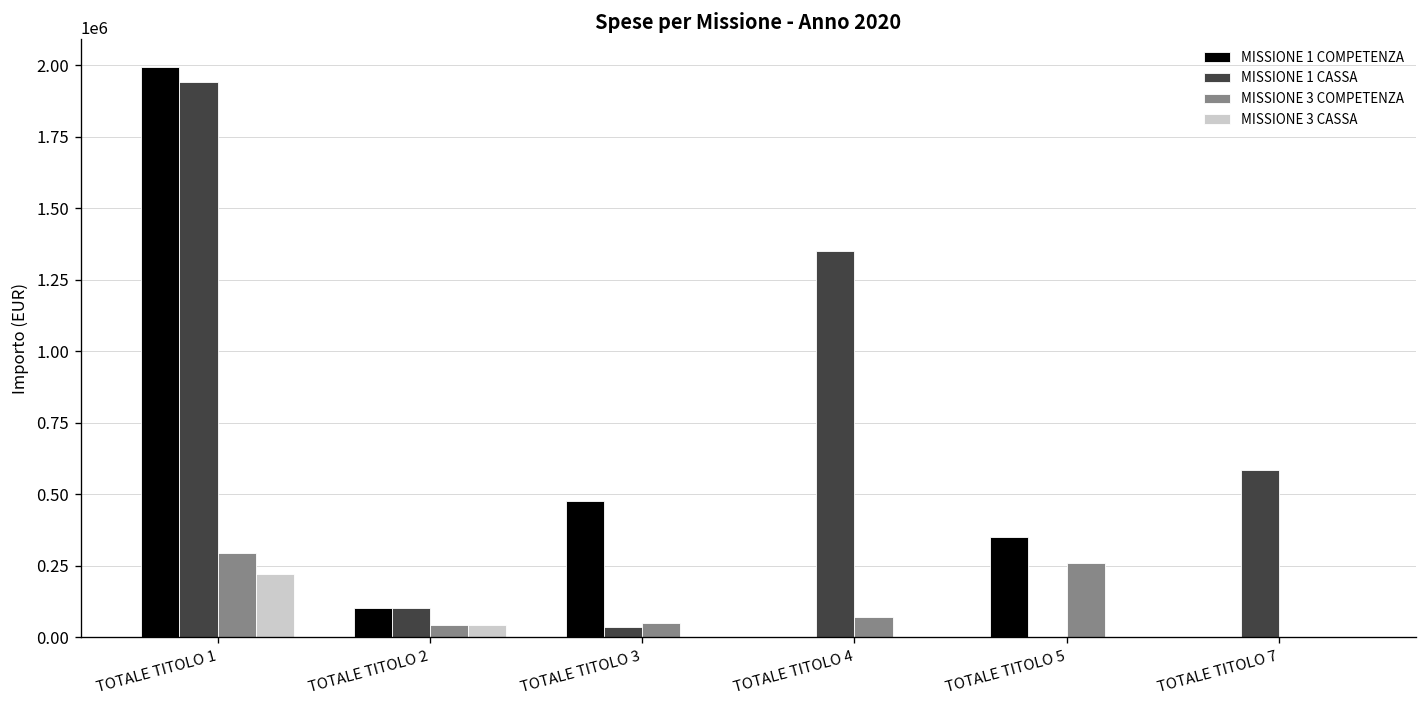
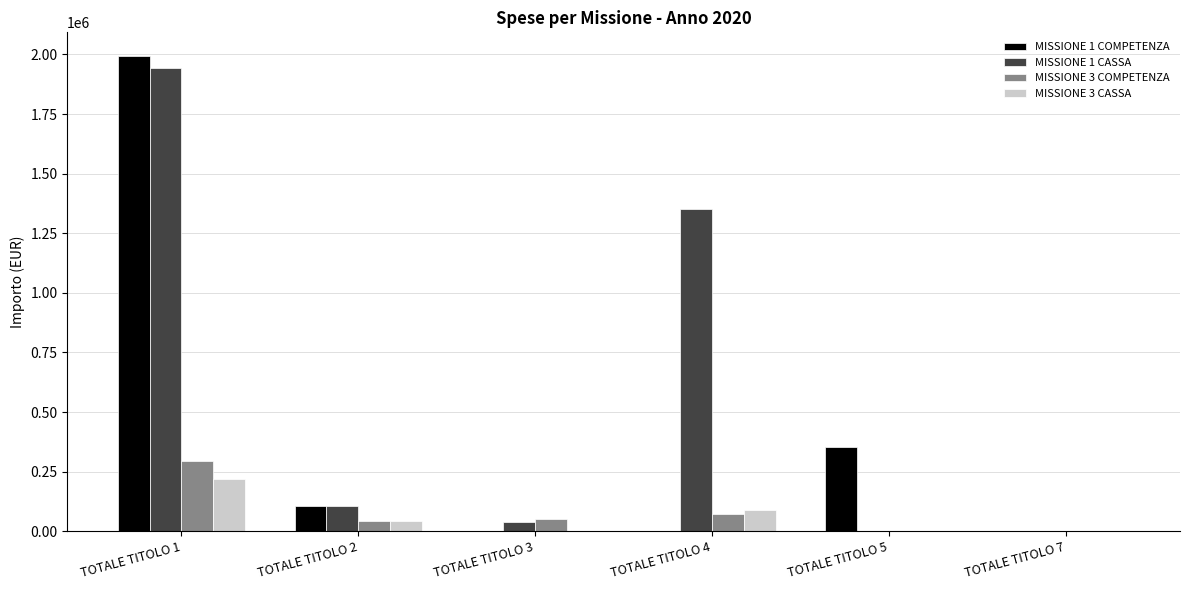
  {
    "MISSIONE 1 COMPETENZA": {
      "TOTALE TITOLO 1": 1990000,
      "TOTALE TITOLO 2": 100000,
-     "TOTALE TITOLO 3": 480000,
+     "TOTALE TITOLO 3": 0,
      "TOTALE TITOLO 4": 0,
      "TOTALE TITOLO 5": 350000,
      "TOTALE TITOLO 7": 0
    },
    "MISSIONE 1 CASSA": {
      "TOTALE TITOLO 1": 1940000,
      "TOTALE TITOLO 2": 100000,
      "TOTALE TITOLO 3": 40000,
      "TOTALE TITOLO 4": 1350000,
      "TOTALE TITOLO 5": 0,
-     "TOTALE TITOLO 7": 580000
+     "TOTALE TITOLO 7": 0
    },
    "MISSIONE 3 COMPETENZA": {
      "TOTALE TITOLO 1": 300000,
      "TOTALE TITOLO 2": 40000,
      "TOTALE TITOLO 3": 50000,
      "TOTALE TITOLO 4": 70000,
-     "TOTALE TITOLO 5": 260000,
+     "TOTALE TITOLO 5": 0,
      "TOTALE TITOLO 7": 0
    },
    "MISSIONE 3 CASSA": {
      "TOTALE TITOLO 1": 220000,
      "TOTALE TITOLO 2": 40000,
      "TOTALE TITOLO 3": 0,
-     "TOTALE TITOLO 4": 0,
+     "TOTALE TITOLO 4": 90000,
      "TOTALE TITOLO 5": 0,
      "TOTALE TITOLO 7": 0
    }
  }
